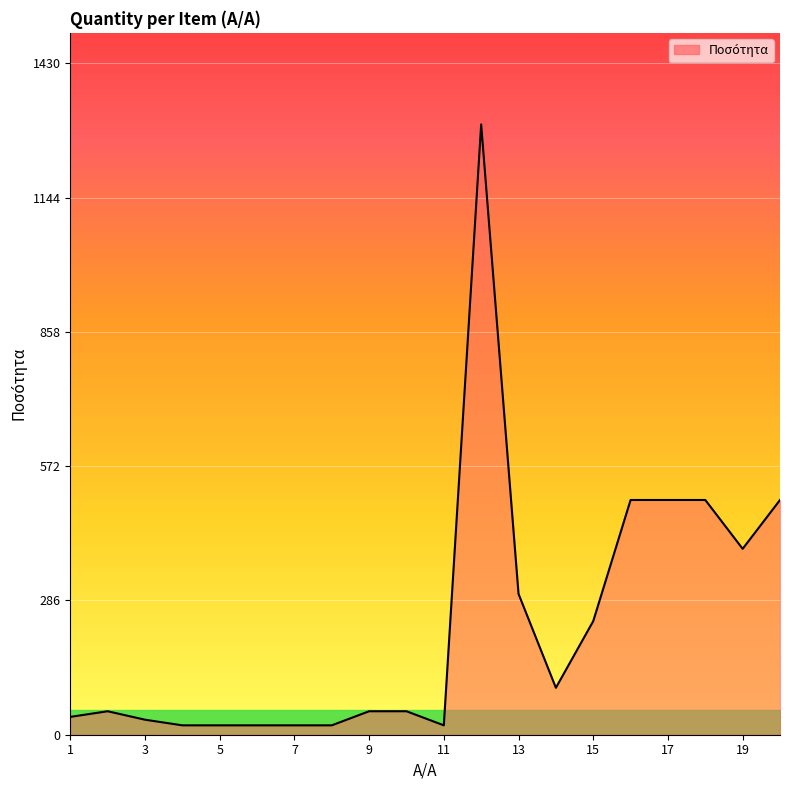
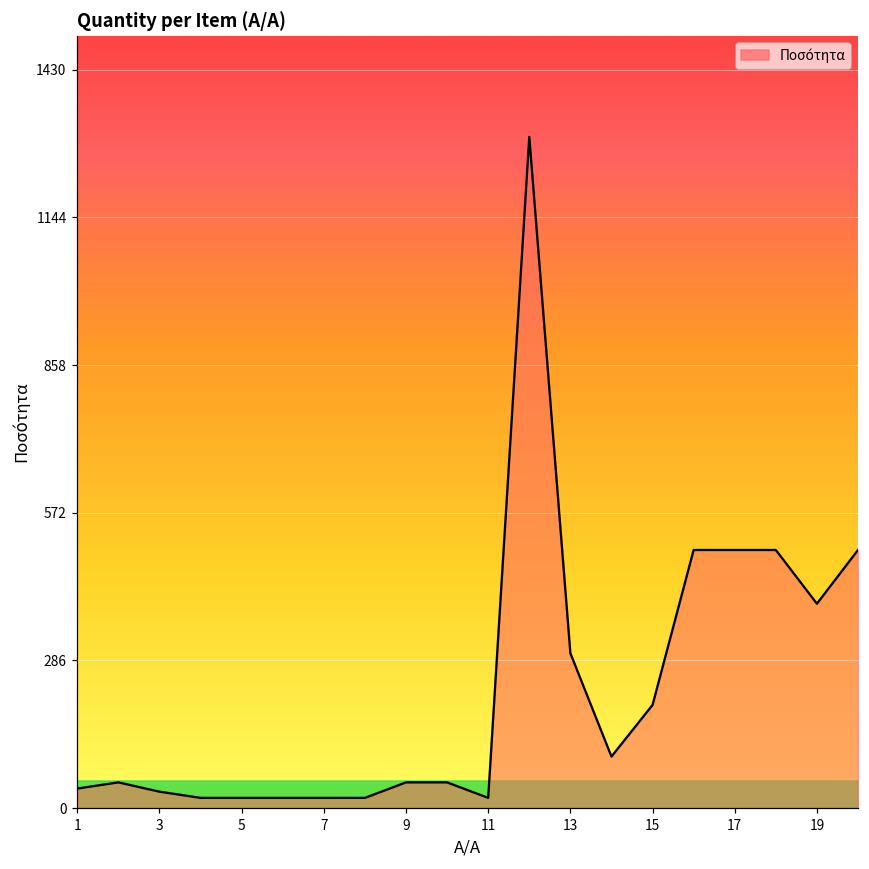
  {
    "Ποσότητα": {
      "1": 40,
      "3": 30,
      "5": 20,
      "7": 20,
      "9": 50,
      "11": 20,
      "13": 300,
-     "15": 240,
+     "15": 200,
      "17": 500,
      "19": 400
    }
  }
